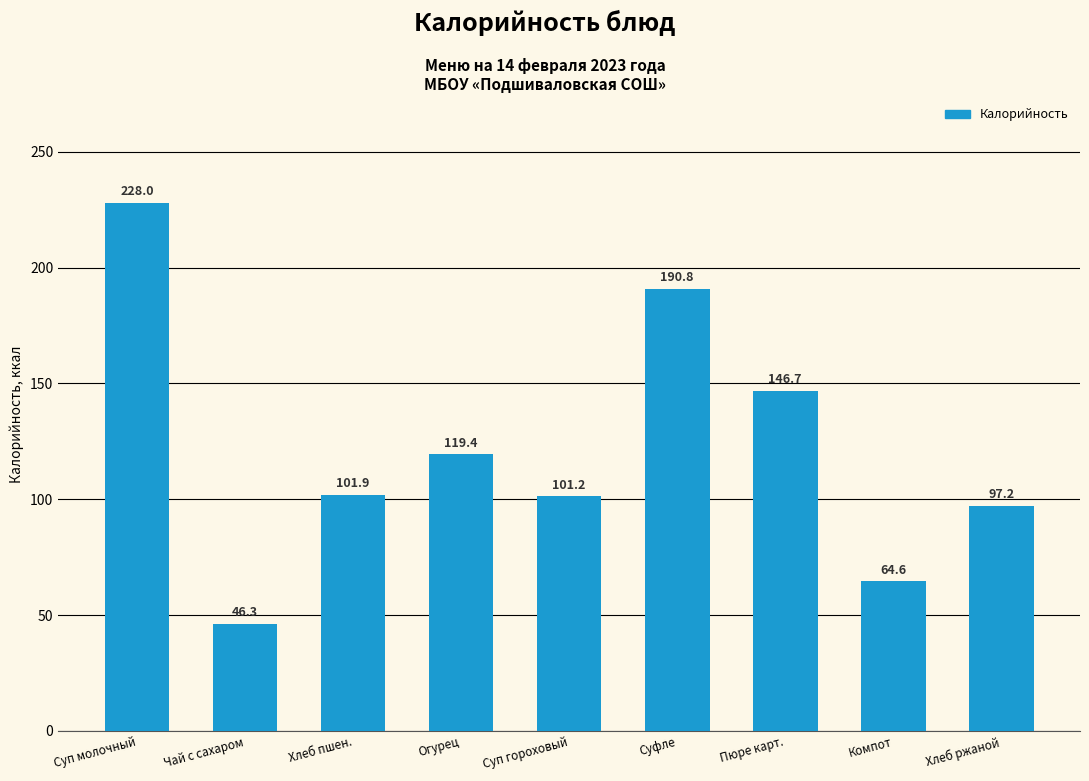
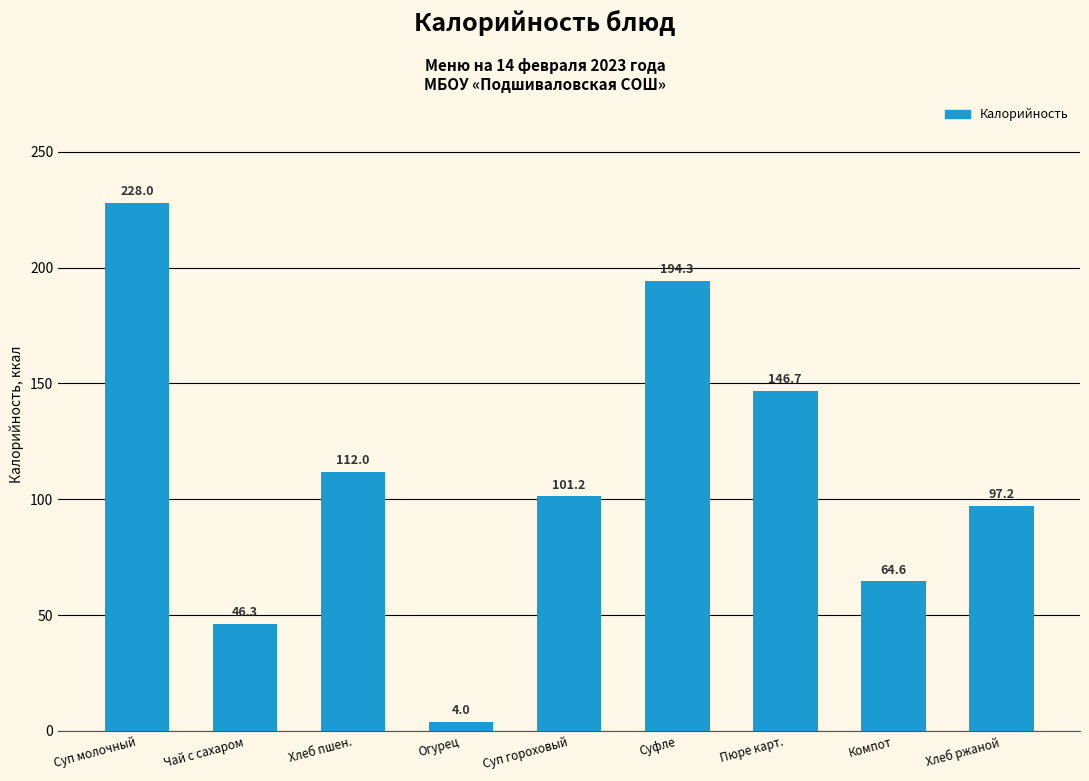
  {
    "Суп молочный": 228.0,
    "Чай с сахаром": 46.3,
-   "Хлеб пшен.": 101.9,
-   "Огурец": 119.4,
+   "Хлеб пшен.": 112.0,
+   "Огурец": 4.0,
    "Суп гороховый": 101.2,
-   "Суфле": 190.8,
+   "Суфле": 194.3,
    "Пюре карт.": 146.7,
    "Компот": 64.6,
    "Хлеб ржаной": 97.2
  }
